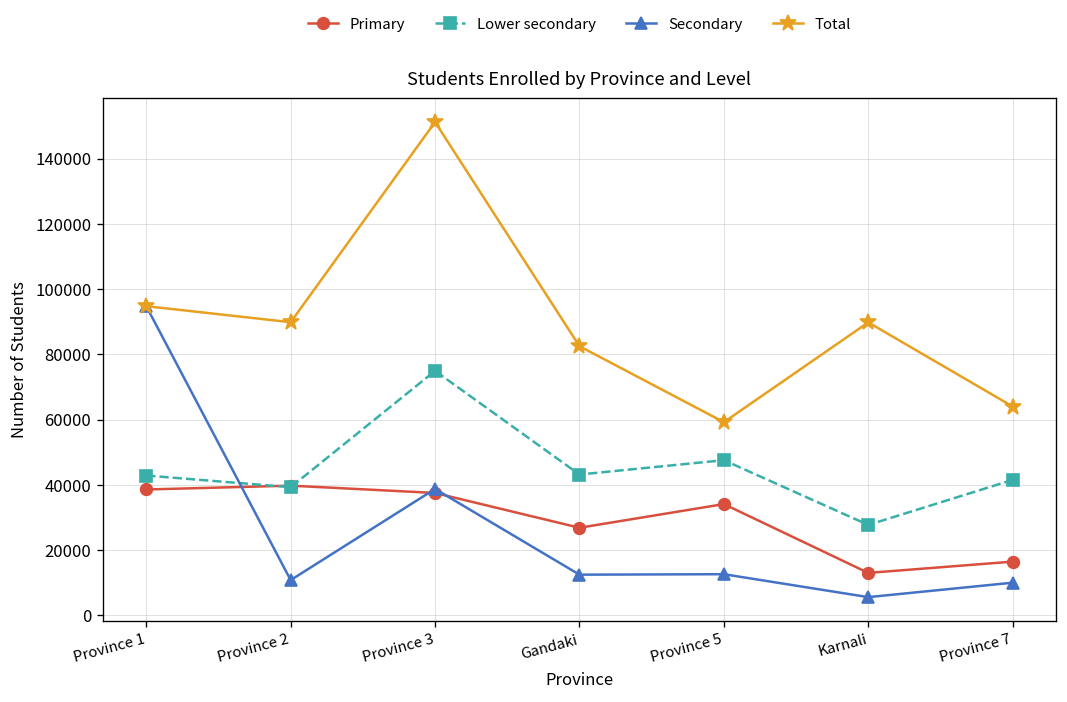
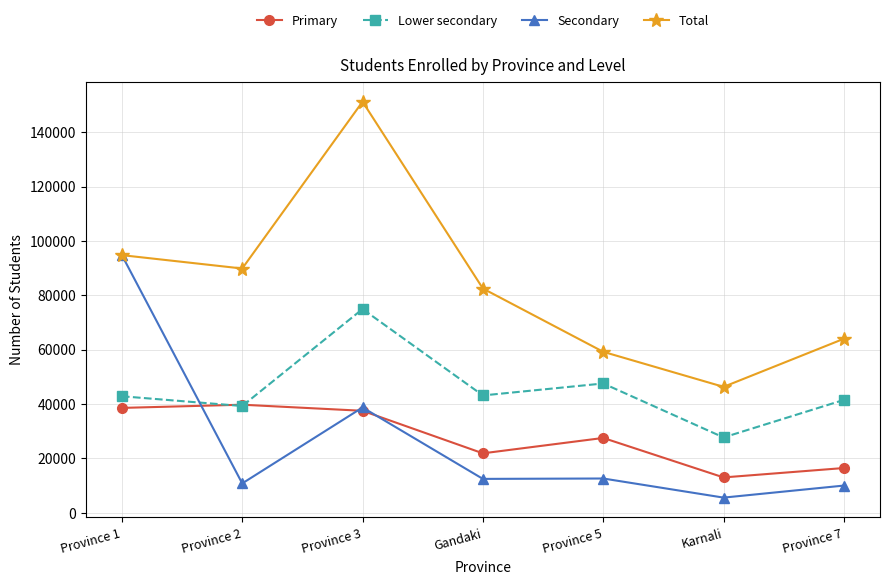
  {
    "Primary": {
      "Province 1": 39000,
      "Province 3": 38000,
-     "Gandaki": 27000,
-     "Province 5": 34000,
+     "Gandaki": 22000,
+     "Province 5": 28000,
      "Karnali": 13000,
      "Province 7": 16000
    },
    "Lower secondary": {
      "Province 1": 43000,
      "Province 3": 75000,
      "Gandaki": 43000,
      "Province 5": 48000,
      "Karnali": 28000,
      "Province 7": 42000
    },
    "Secondary": {
      "Province 2": 11000,
      "Province 3": 39000,
      "Gandaki": 12000,
      "Province 5": 13000,
      "Karnali": 6000,
      "Province 7": 10000
    },
    "Total": {
      "Province 2": 90000,
      "Province 3": 151000,
      "Gandaki": 82000,
      "Province 5": 59000,
-     "Karnali": 90000,
+     "Karnali": 46000,
      "Province 7": 64000
    }
  }
